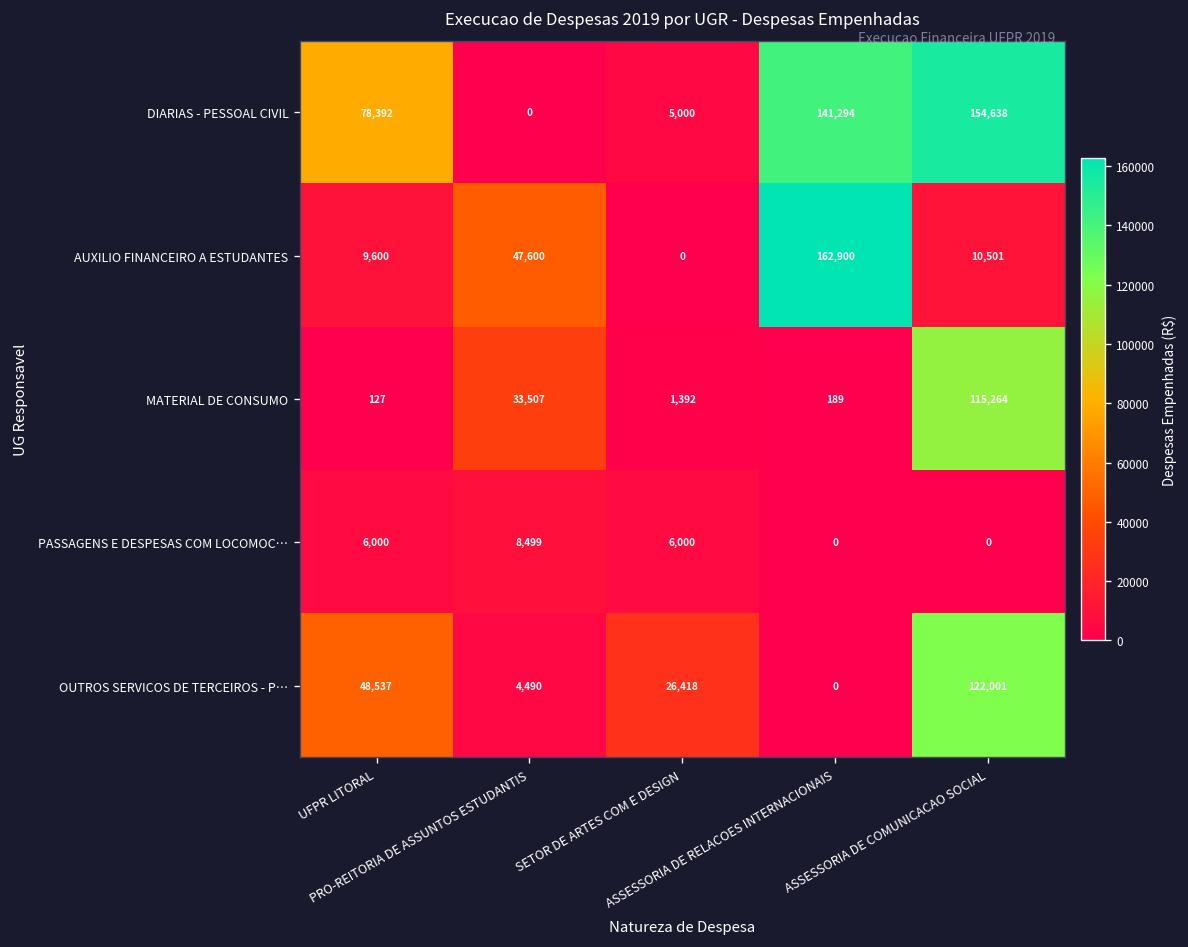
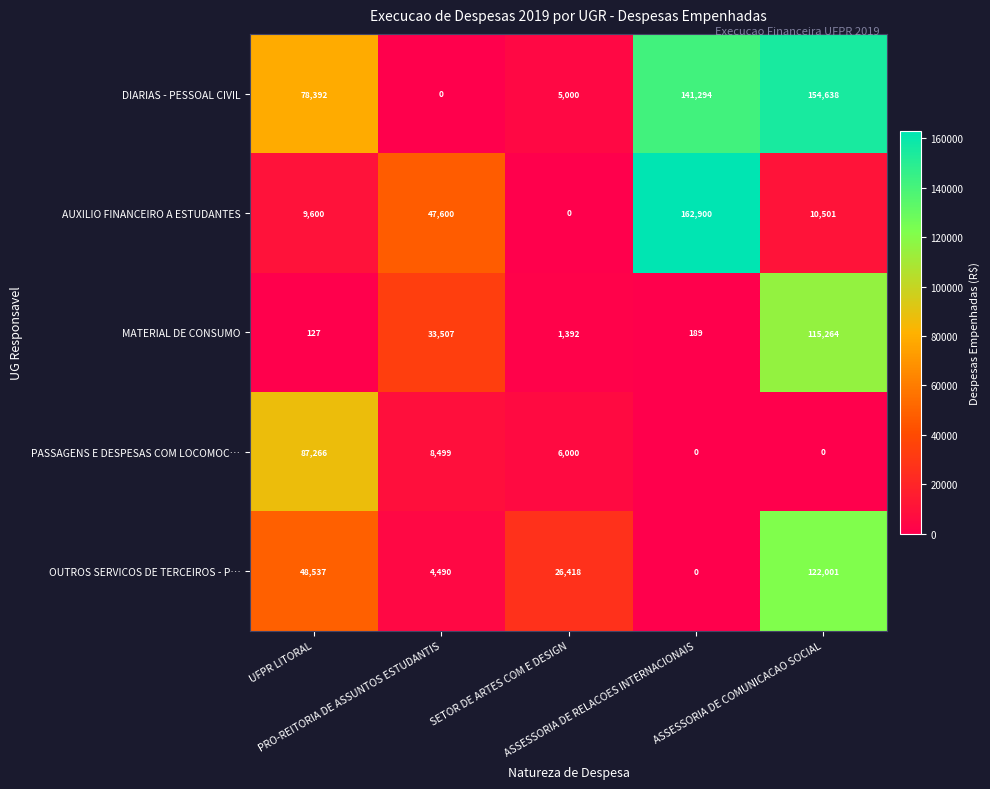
  {
    "DIARIAS - PESSOAL CIVIL": {
      "UFPR LITORAL": "78,392",
      "PRO-REITORIA DE ASSUNTOS ESTUDANTIS": "0",
      "SETOR DE ARTES COM E DESIGN": "5,000",
      "ASSESSORIA DE RELACOES INTERNACIONAIS": "141,294",
      "ASSESSORIA DE COMUNICACAO SOCIAL": "154,638"
    },
    "AUXILIO FINANCEIRO A ESTUDANTES": {
      "UFPR LITORAL": "9,600",
      "PRO-REITORIA DE ASSUNTOS ESTUDANTIS": "47,600",
      "SETOR DE ARTES COM E DESIGN": "0",
      "ASSESSORIA DE RELACOES INTERNACIONAIS": "162,900",
      "ASSESSORIA DE COMUNICACAO SOCIAL": "10,501"
    },
    "MATERIAL DE CONSUMO": {
      "UFPR LITORAL": "127",
      "PRO-REITORIA DE ASSUNTOS ESTUDANTIS": "33,507",
      "SETOR DE ARTES COM E DESIGN": "1,392",
      "ASSESSORIA DE RELACOES INTERNACIONAIS": "189",
      "ASSESSORIA DE COMUNICACAO SOCIAL": "115,264"
    },
    "PASSAGENS E DESPESAS COM LOCOMOC…": {
-     "UFPR LITORAL": "6,000",
+     "UFPR LITORAL": "87,266",
      "PRO-REITORIA DE ASSUNTOS ESTUDANTIS": "8,499",
      "SETOR DE ARTES COM E DESIGN": "6,000",
      "ASSESSORIA DE RELACOES INTERNACIONAIS": "0",
      "ASSESSORIA DE COMUNICACAO SOCIAL": "0"
    },
    "OUTROS SERVICOS DE TERCEIROS - P…": {
      "UFPR LITORAL": "48,537",
      "PRO-REITORIA DE ASSUNTOS ESTUDANTIS": "4,490",
      "SETOR DE ARTES COM E DESIGN": "26,418",
      "ASSESSORIA DE RELACOES INTERNACIONAIS": "0",
      "ASSESSORIA DE COMUNICACAO SOCIAL": "122,001"
    }
  }
